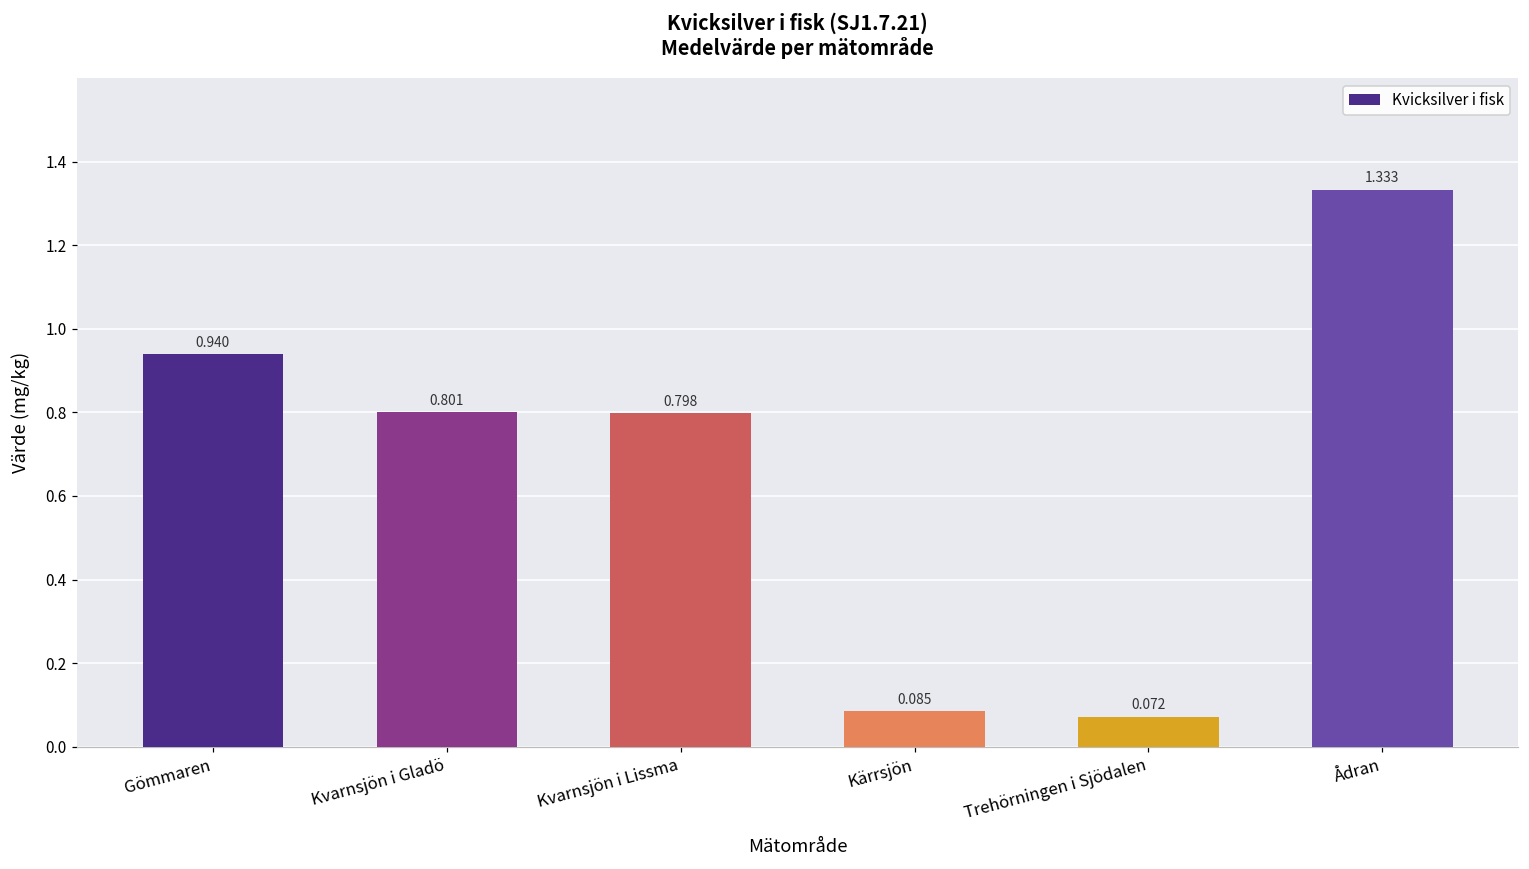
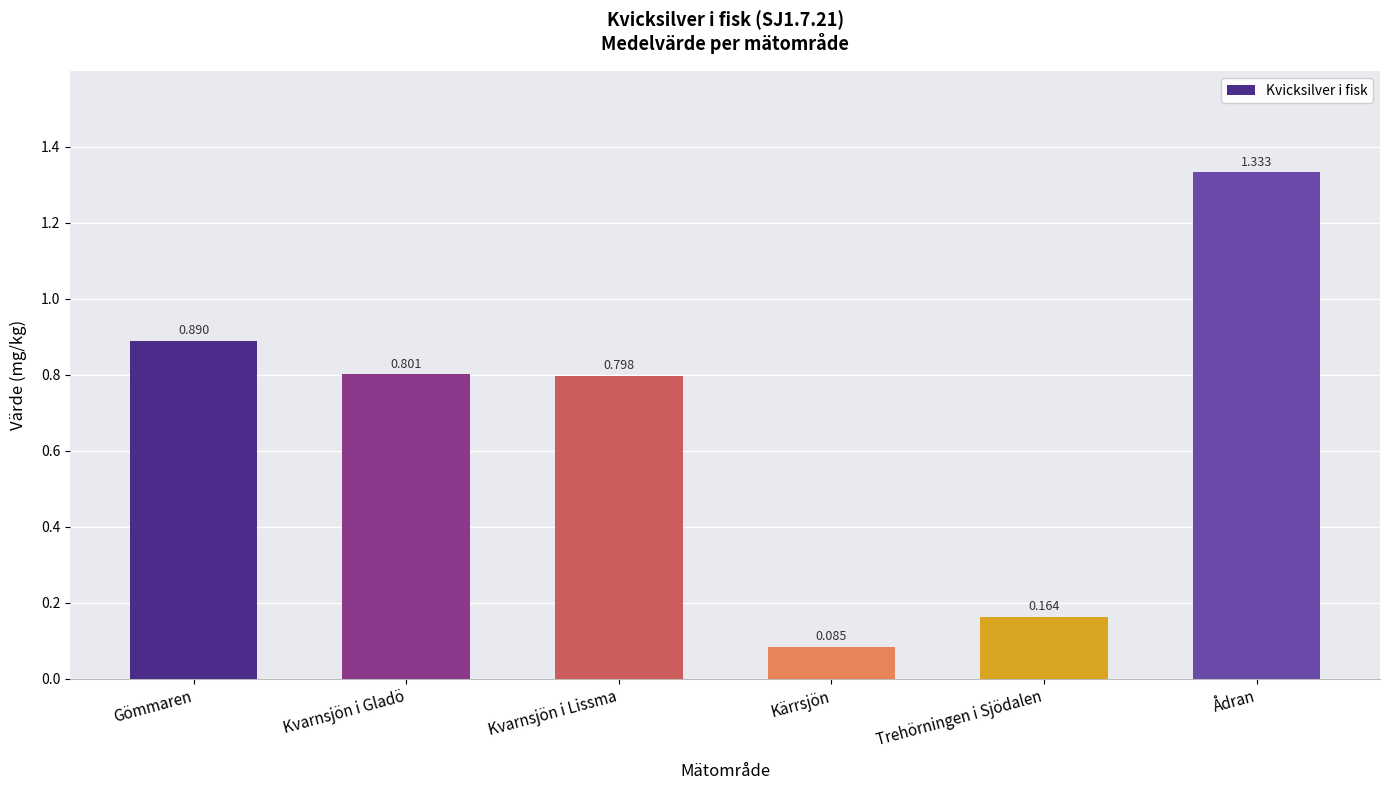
  {
-   "Gömmaren": 0.940,
+   "Gömmaren": 0.890,
    "Kvarnsjön i Gladö": 0.801,
    "Kvarnsjön i Lissma": 0.798,
    "Kärrsjön": 0.085,
-   "Trehörningen i Sjödalen": 0.072,
+   "Trehörningen i Sjödalen": 0.164,
    "Ådran": 1.333
  }
